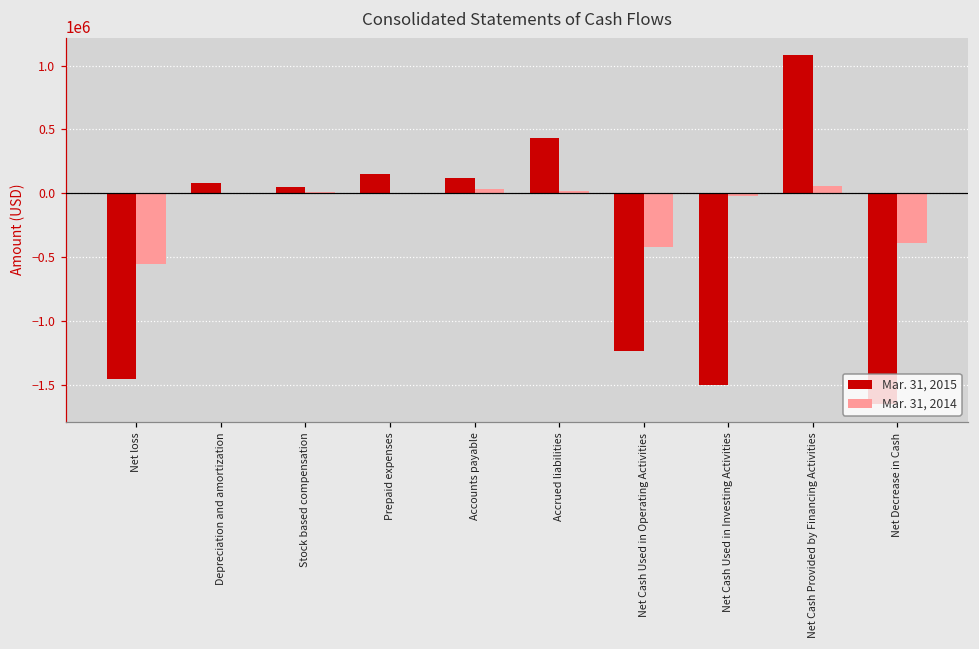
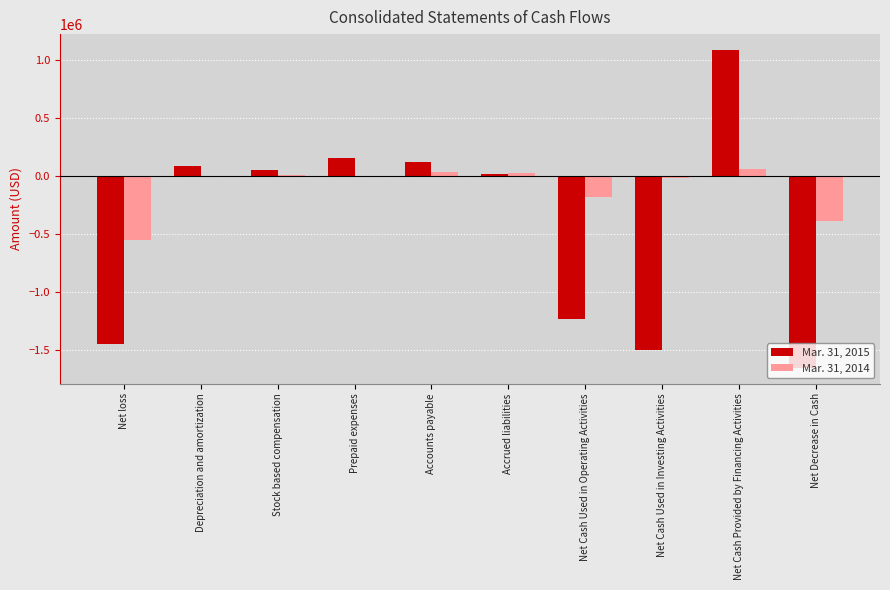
  {
    "Mar. 31, 2015": {
      "Net loss": -1450000,
      "Depreciation and amortization": 80000,
      "Stock based compensation": 50000,
      "Prepaid expenses": 150000,
      "Accounts payable": 120000,
-     "Accrued liabilities": 430000,
+     "Accrued liabilities": 10000,
      "Net Cash Used in Operating Activities": -1240000,
      "Net Cash Used in Investing Activities": -1500000,
      "Net Cash Provided by Financing Activities": 1080000
    },
    "Mar. 31, 2014": {
      "Net loss": -560000,
      "Accounts payable": 30000,
-     "Net Cash Used in Operating Activities": -420000,
+     "Net Cash Used in Operating Activities": -180000,
      "Net Cash Used in Investing Activities": -20000,
      "Net Cash Provided by Financing Activities": 50000,
      "Net Decrease in Cash": -390000
    }
  }
